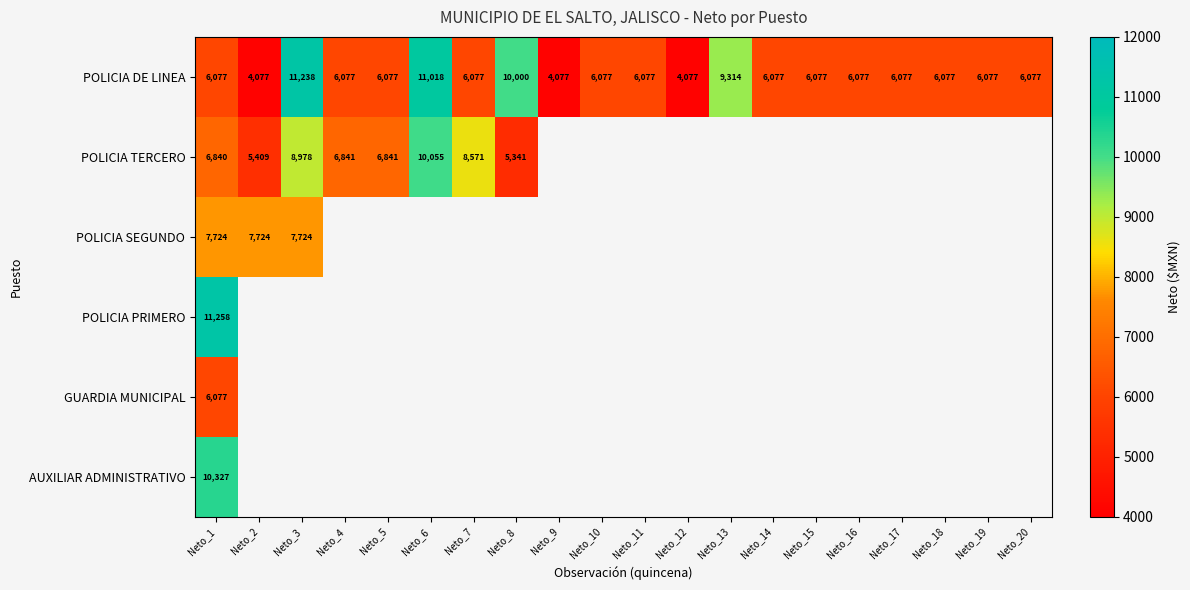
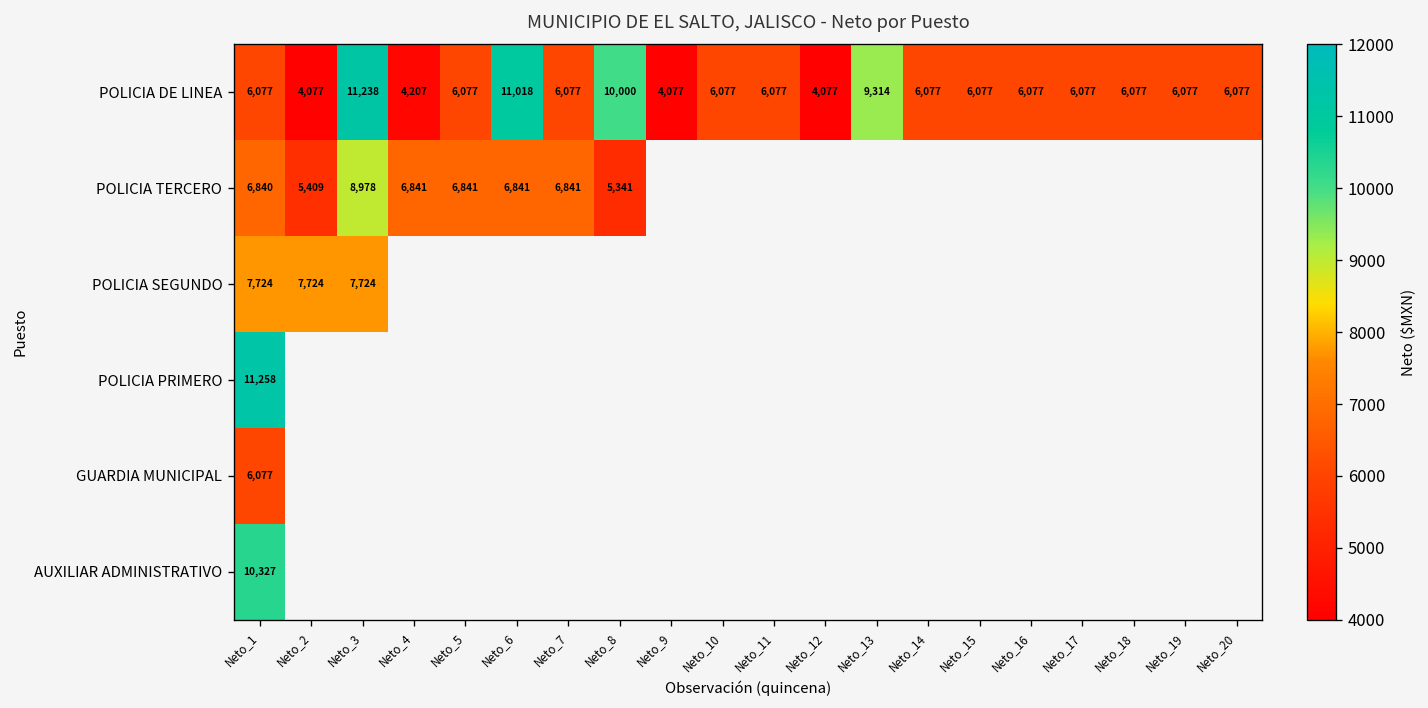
  {
    "POLICIA DE LINEA": {
      "Neto_1": "6,077",
      "Neto_2": "4,077",
      "Neto_3": "11,238",
-     "Neto_4": "6,077",
+     "Neto_4": "4,207",
      "Neto_5": "6,077",
      "Neto_6": "11,018",
      "Neto_7": "6,077",
      "Neto_8": "10,000",
      "Neto_9": "4,077",
      "Neto_10": "6,077",
      "Neto_11": "6,077",
      "Neto_12": "4,077",
      "Neto_13": "9,314",
      "Neto_14": "6,077",
      "Neto_15": "6,077",
      "Neto_16": "6,077",
      "Neto_17": "6,077",
      "Neto_18": "6,077",
      "Neto_19": "6,077",
      "Neto_20": "6,077"
    },
    "POLICIA TERCERO": {
      "Neto_1": "6,840",
      "Neto_2": "5,409",
      "Neto_3": "8,978",
      "Neto_4": "6,841",
      "Neto_5": "6,841",
-     "Neto_6": "10,055",
-     "Neto_7": "8,571",
+     "Neto_6": "6,841",
+     "Neto_7": "6,841",
      "Neto_8": "5,341"
    },
    "POLICIA SEGUNDO": {
      "Neto_1": "7,724",
      "Neto_2": "7,724",
      "Neto_3": "7,724"
    },
    "POLICIA PRIMERO": {
      "Neto_1": "11,258"
    },
    "GUARDIA MUNICIPAL": {
      "Neto_1": "6,077"
    },
    "AUXILIAR ADMINISTRATIVO": {
      "Neto_1": "10,327"
    }
  }
